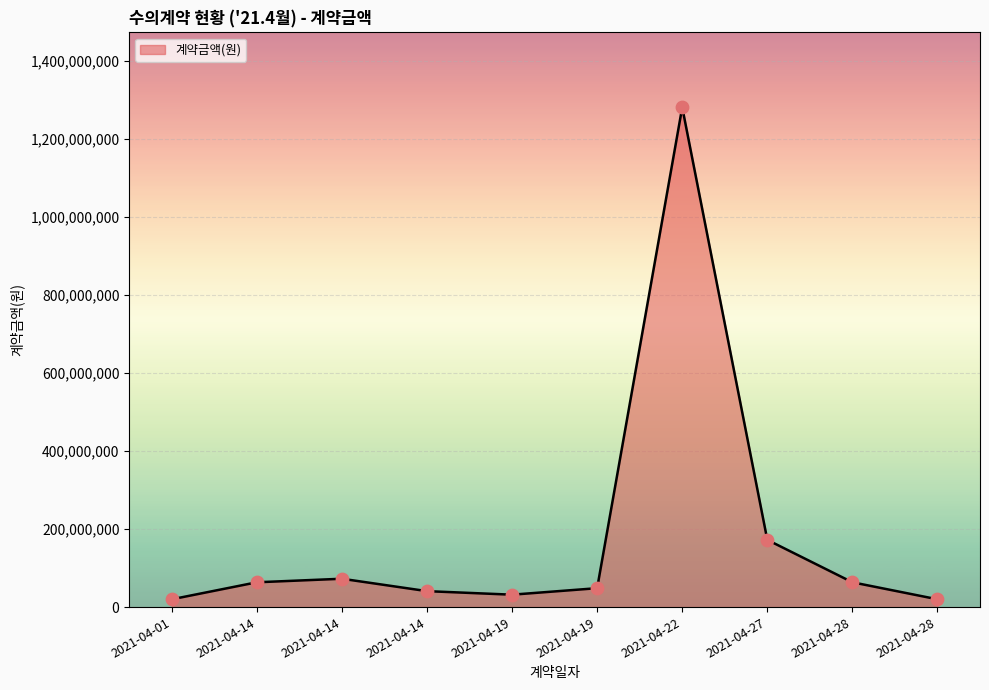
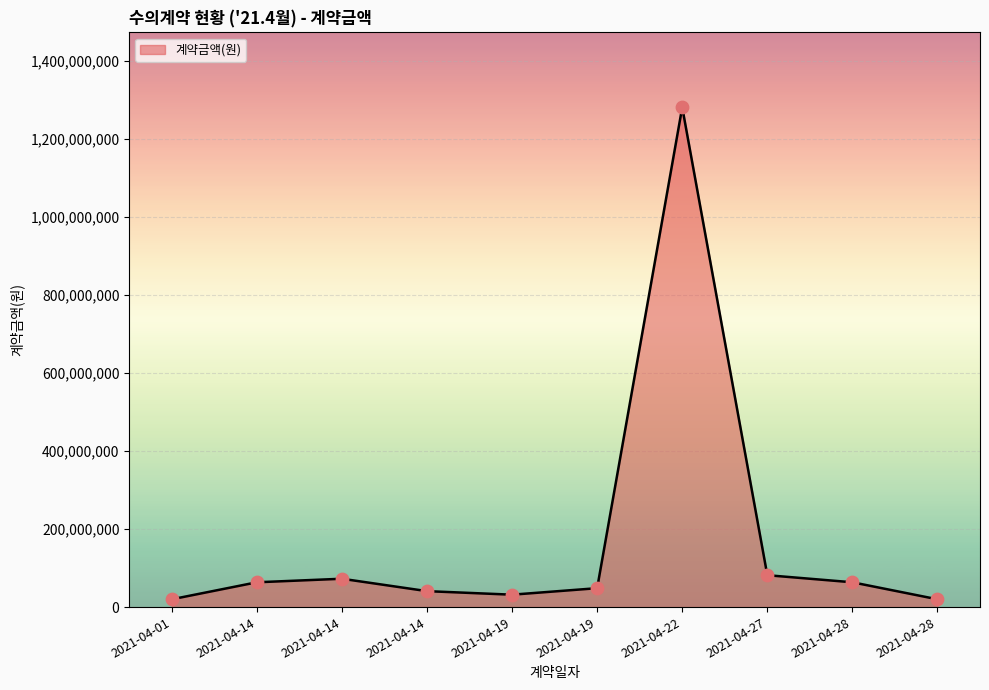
  {
    "2021-04-01": "20,000,000",
    "2021-04-22": "1,280,000,000",
-   "2021-04-27": "170,000,000"
+   "2021-04-27": "80,000,000"
  }
